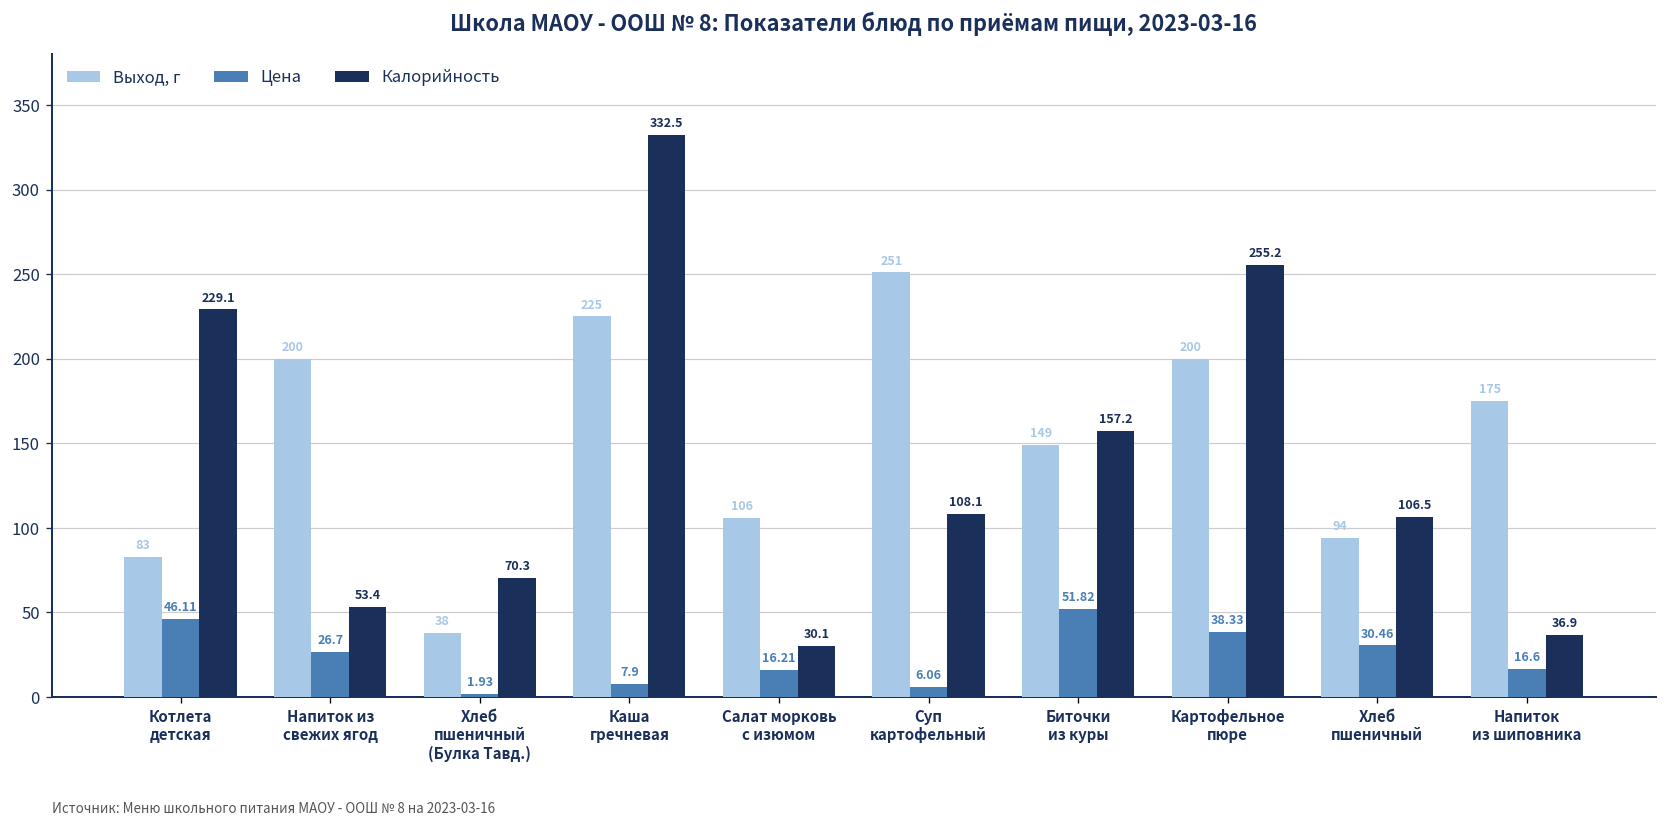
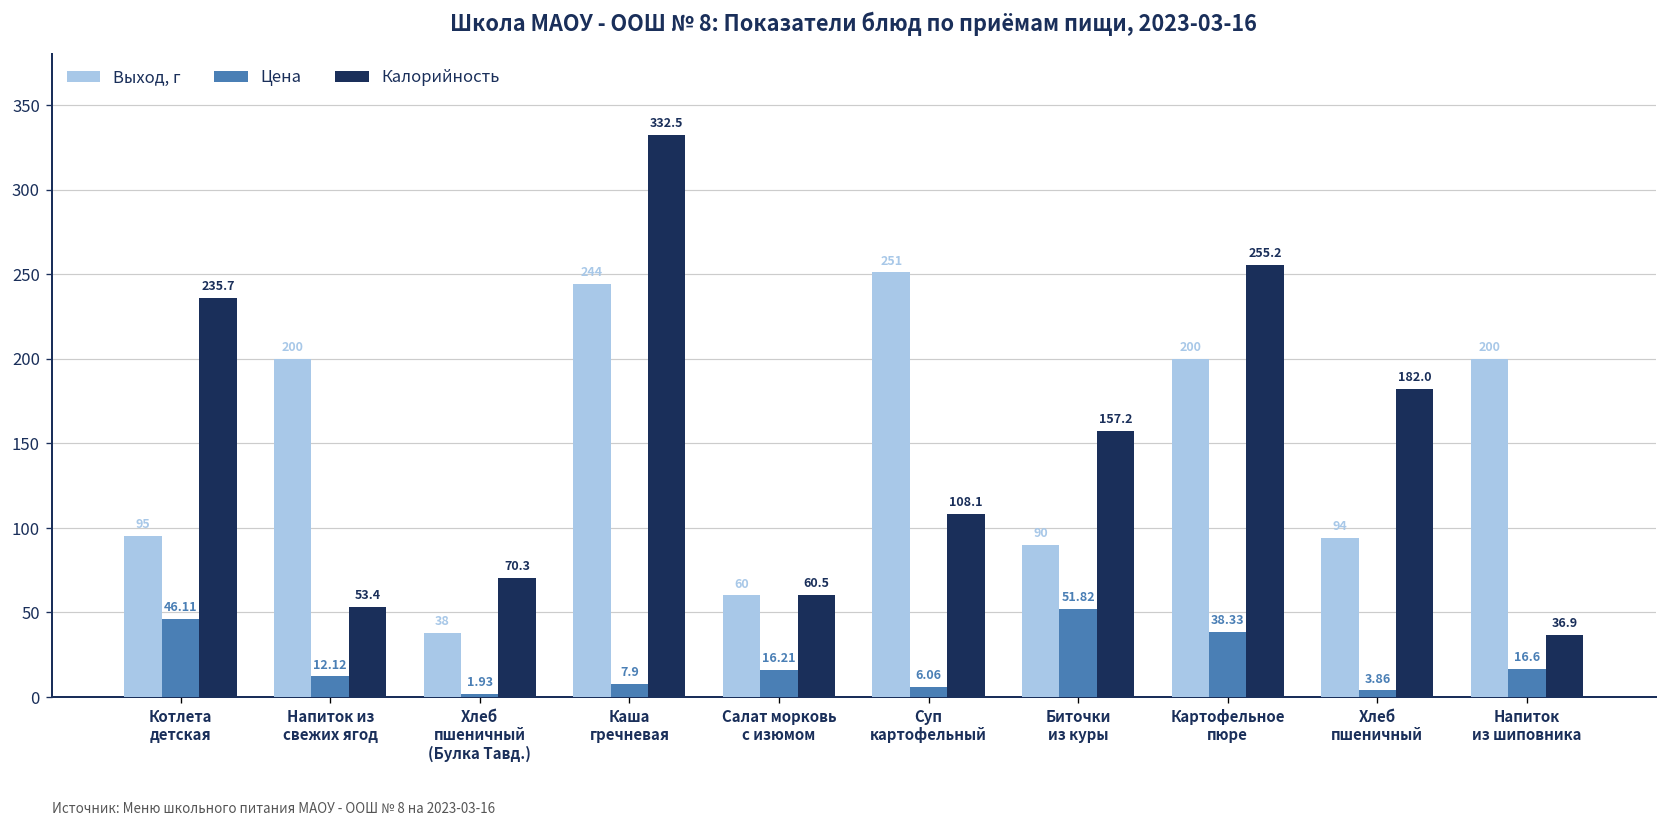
  {
    "Выход, г": {
-     "Котлета детская": 83,
+     "Котлета детская": 95,
      "Напиток из свежих ягод": 200,
      "Хлеб пшеничный (Булка Тавд.)": 38,
-     "Каша гречневая": 225,
-     "Салат морковь с изюмом": 106,
+     "Каша гречневая": 244,
+     "Салат морковь с изюмом": 60,
      "Суп картофельный": 251,
-     "Биточки из куры": 149,
+     "Биточки из куры": 90,
      "Картофельное пюре": 200,
      "Хлеб пшеничный": 94,
-     "Напиток из шиповника": 175
+     "Напиток из шиповника": 200
    },
    "Цена": {
      "Котлета детская": 46.11,
-     "Напиток из свежих ягод": 26.7,
+     "Напиток из свежих ягод": 12.12,
      "Хлеб пшеничный (Булка Тавд.)": 1.93,
      "Каша гречневая": 7.9,
      "Салат морковь с изюмом": 16.21,
      "Суп картофельный": 6.06,
      "Биточки из куры": 51.82,
      "Картофельное пюре": 38.33,
-     "Хлеб пшеничный": 30.46,
+     "Хлеб пшеничный": 3.86,
      "Напиток из шиповника": 16.6
    },
    "Калорийность": {
-     "Котлета детская": 229.1,
+     "Котлета детская": 235.7,
      "Напиток из свежих ягод": 53.4,
      "Хлеб пшеничный (Булка Тавд.)": 70.3,
      "Каша гречневая": 332.5,
-     "Салат морковь с изюмом": 30.1,
+     "Салат морковь с изюмом": 60.5,
      "Суп картофельный": 108.1,
      "Биточки из куры": 157.2,
      "Картофельное пюре": 255.2,
-     "Хлеб пшеничный": 106.5,
+     "Хлеб пшеничный": 182.0,
      "Напиток из шиповника": 36.9
    }
  }
